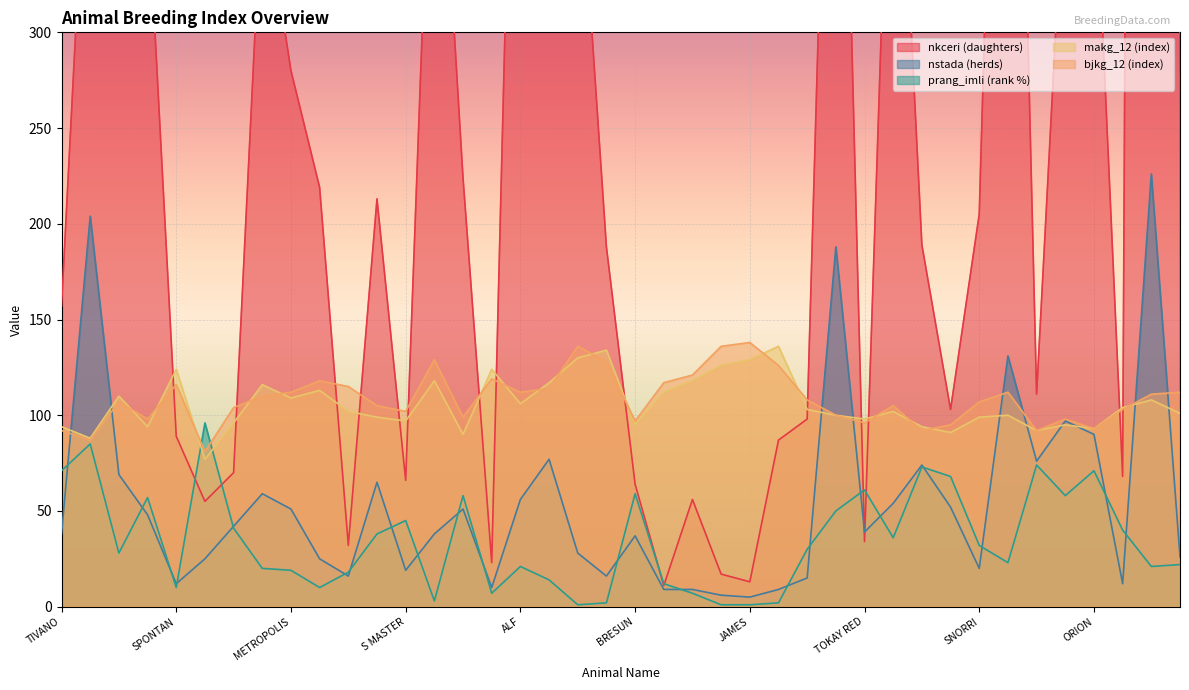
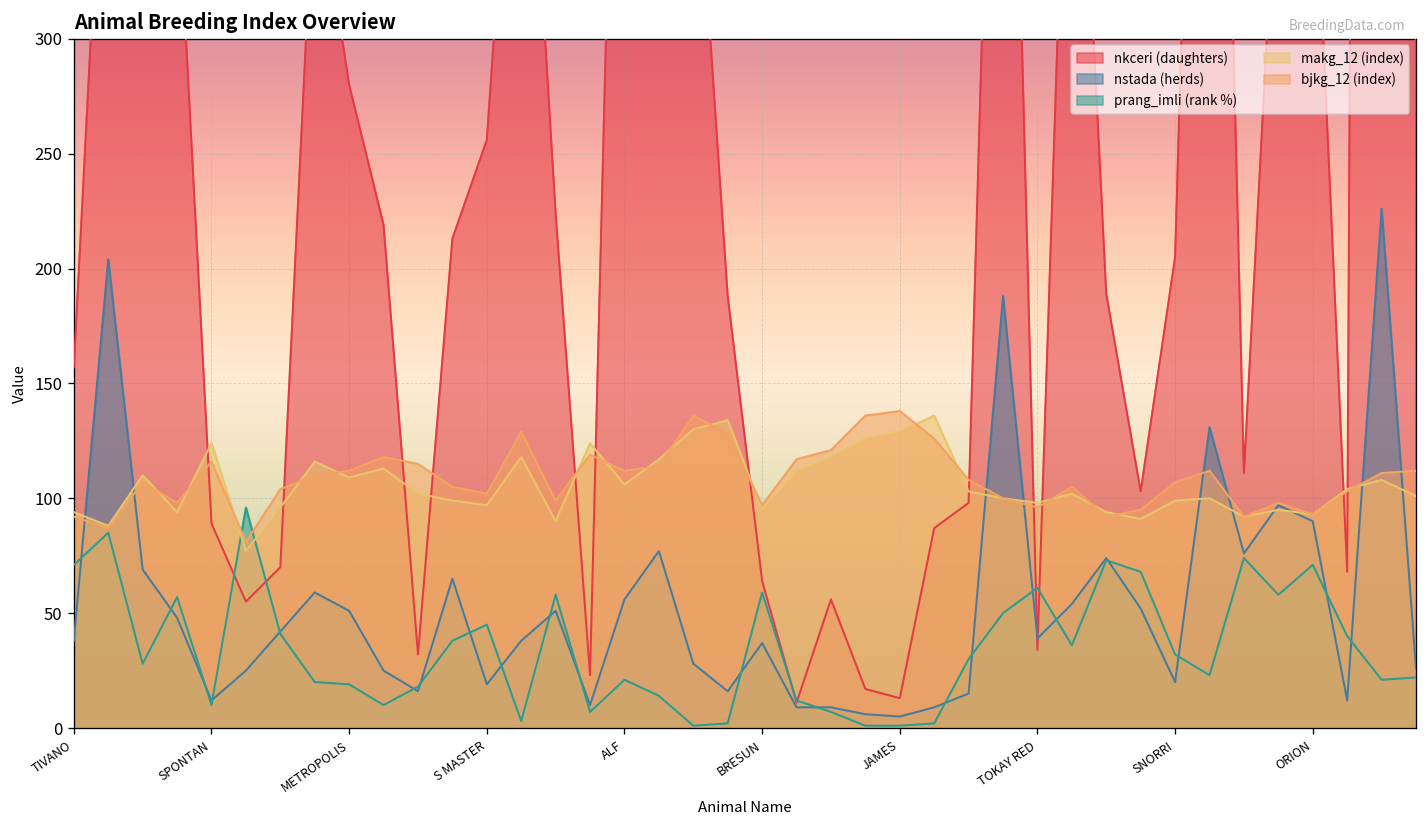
  {
    "nkceri (daughters)": {
      "TIVANO": 157,
      "SPONTAN": 89,
      "METROPOLIS": 280,
-     "S MASTER": 66,
+     "S MASTER": 256,
      "BRESUN": 64,
      "JAMES": 13,
      "TOKAY RED": 34,
      "SNORRI": 205
    }
  }
